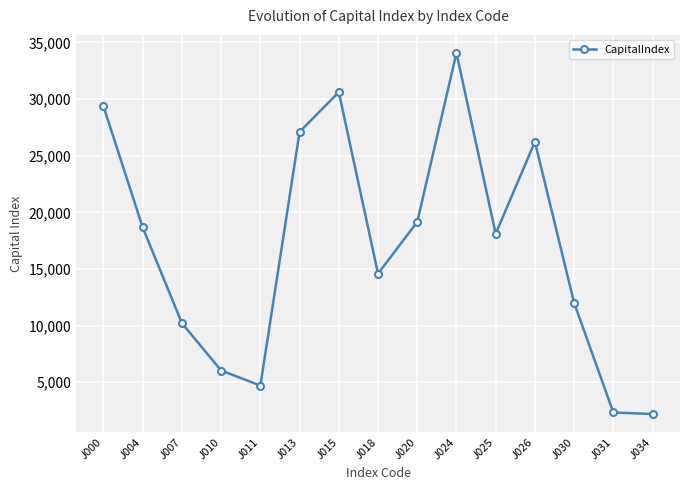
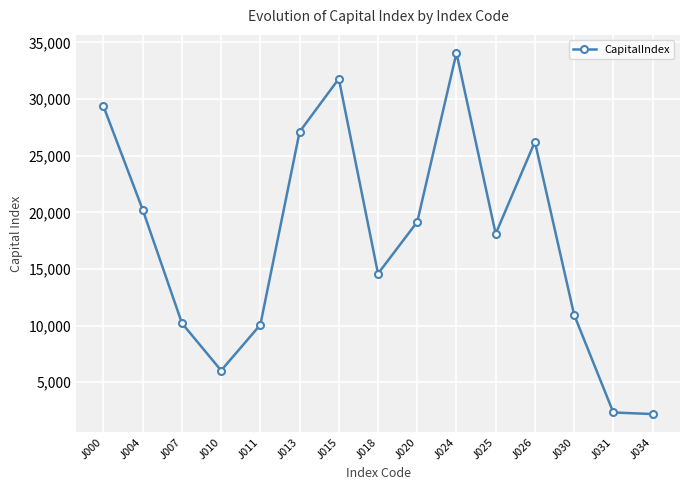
  {
    "J000": "29,400",
-   "J004": "18,700",
+   "J004": "20,200",
    "J007": "10,200",
    "J010": "6,000",
-   "J011": "4,700",
+   "J011": "10,100",
    "J013": "27,100",
-   "J015": "30,600",
+   "J015": "31,800",
    "J018": "14,600",
    "J020": "19,200",
    "J024": "34,100",
    "J025": "18,100",
    "J026": "26,200",
-   "J030": "12,000",
+   "J030": "11,000",
    "J031": "2,300",
    "J034": "2,200"
  }
